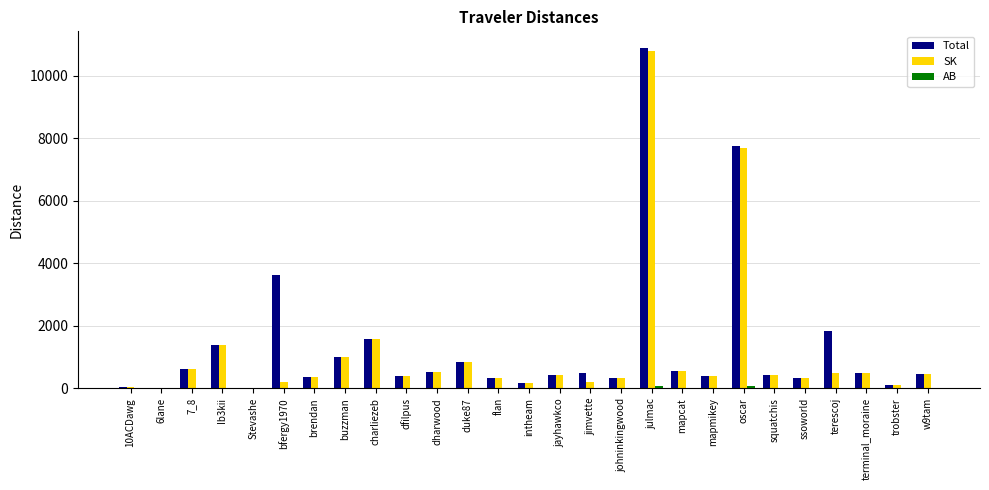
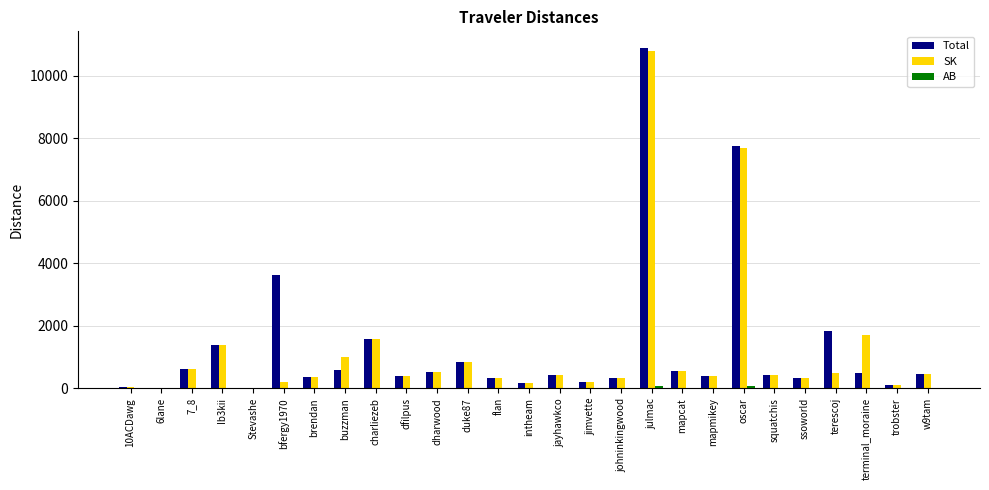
  {
    "Total": {
      "7_8": 600,
      "Ib3kii": 1400,
      "bfergy1970": 3600,
      "brendan": 400,
-     "buzzman": 1000,
+     "buzzman": 600,
      "charliezeb": 1600,
      "dfilpus": 400,
      "dharwood": 500,
      "duke87": 800,
      "flan": 300,
      "intheam": 200,
      "jayhawkco": 400,
-     "jimvette": 500,
+     "jimvette": 200,
      "johninkingwood": 300,
      "julmac": 10900,
      "mapcat": 600,
      "mapmikey": 400,
      "oscar": 7800,
      "squatchis": 400,
      "ssoworld": 300,
      "terescoj": 1800,
      "terminal_moraine": 500,
      "trobster": 100,
      "w9tam": 400
    },
    "SK": {
      "7_8": 600,
      "Ib3kii": 1400,
      "bfergy1970": 200,
      "brendan": 400,
      "buzzman": 1000,
      "charliezeb": 1600,
      "dfilpus": 400,
      "dharwood": 500,
      "duke87": 800,
      "flan": 300,
      "intheam": 200,
      "jayhawkco": 400,
      "jimvette": 200,
      "johninkingwood": 300,
      "julmac": 10800,
      "mapcat": 600,
      "mapmikey": 400,
      "oscar": 7700,
      "squatchis": 400,
      "ssoworld": 300,
      "terescoj": 500,
-     "terminal_moraine": 500,
+     "terminal_moraine": 1700,
      "trobster": 100,
      "w9tam": 400
    },
    "AB": {
      "10ACDawg": 0,
      "6lane": 0,
      "7_8": 0,
      "Stevashe": 0,
      "bfergy1970": 0,
      "brendan": 0,
      "buzzman": 0,
      "dfilpus": 0,
      "dharwood": 0,
      "duke87": 0,
      "flan": 0,
      "intheam": 0,
      "jayhawkco": 0,
      "jimvette": 0,
      "johninkingwood": 0,
      "mapcat": 0,
      "mapmikey": 0,
      "squatchis": 0,
      "ssoworld": 0,
      "terescoj": 0,
      "terminal_moraine": 0,
      "trobster": 0,
      "w9tam": 0
    }
  }
